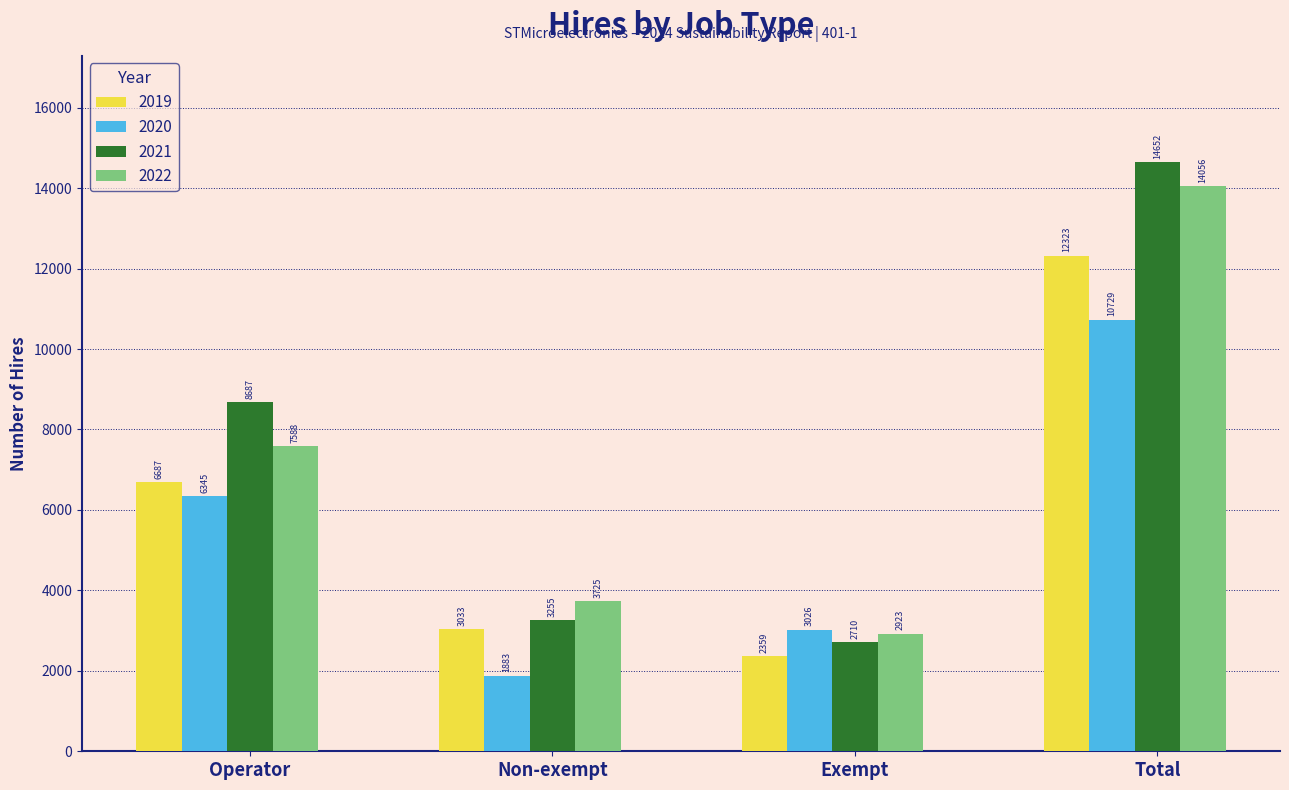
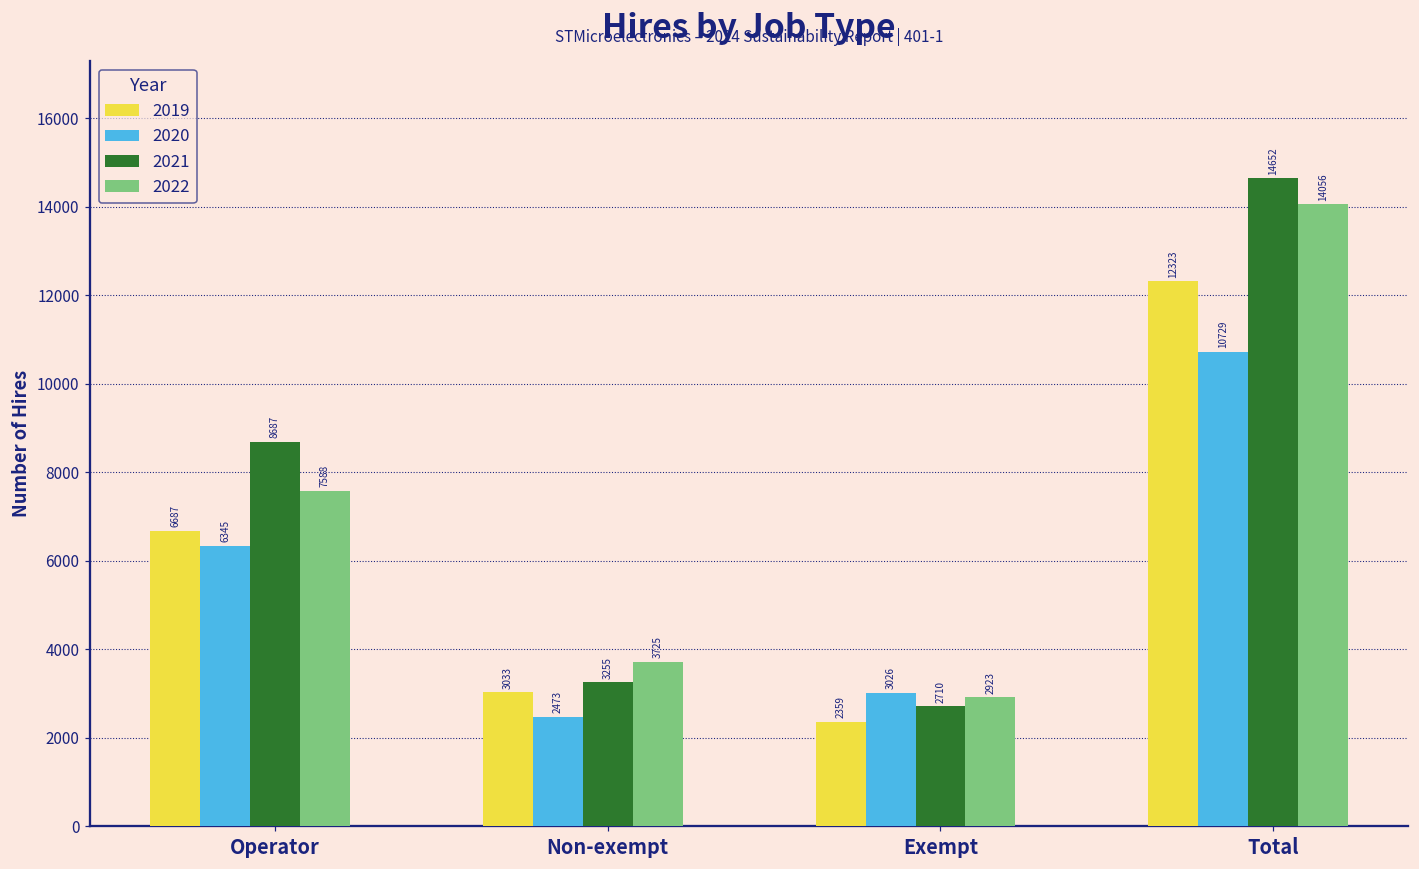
  {
    "2019": {
      "Operator": 6687,
      "Non-exempt": 3033,
      "Exempt": 2359,
      "Total": 12323
    },
    "2020": {
      "Operator": 6345,
-     "Non-exempt": 1883,
+     "Non-exempt": 2473,
      "Exempt": 3026,
      "Total": 10729
    },
    "2021": {
      "Operator": 8687,
      "Non-exempt": 3255,
      "Exempt": 2710,
      "Total": 14652
    },
    "2022": {
      "Operator": 7588,
      "Non-exempt": 3725,
      "Exempt": 2923,
      "Total": 14056
    }
  }
